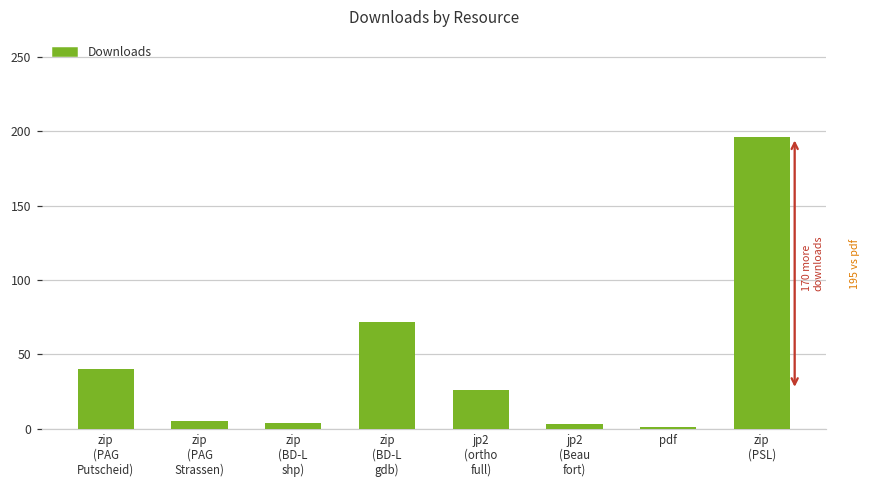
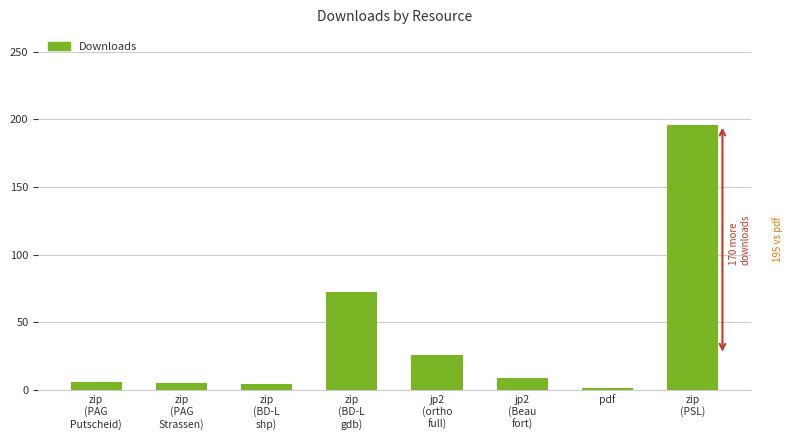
  {
-   "zip (PAG Putscheid)": 40,
+   "zip (PAG Putscheid)": 6,
    "zip (PAG Strassen)": 5,
    "zip (BD-L shp)": 4,
    "zip (BD-L gdb)": 72,
    "jp2 (ortho full)": 26,
-   "jp2 (Beau fort)": 3,
+   "jp2 (Beau fort)": 9,
    "zip (PSL)": 196
  }
